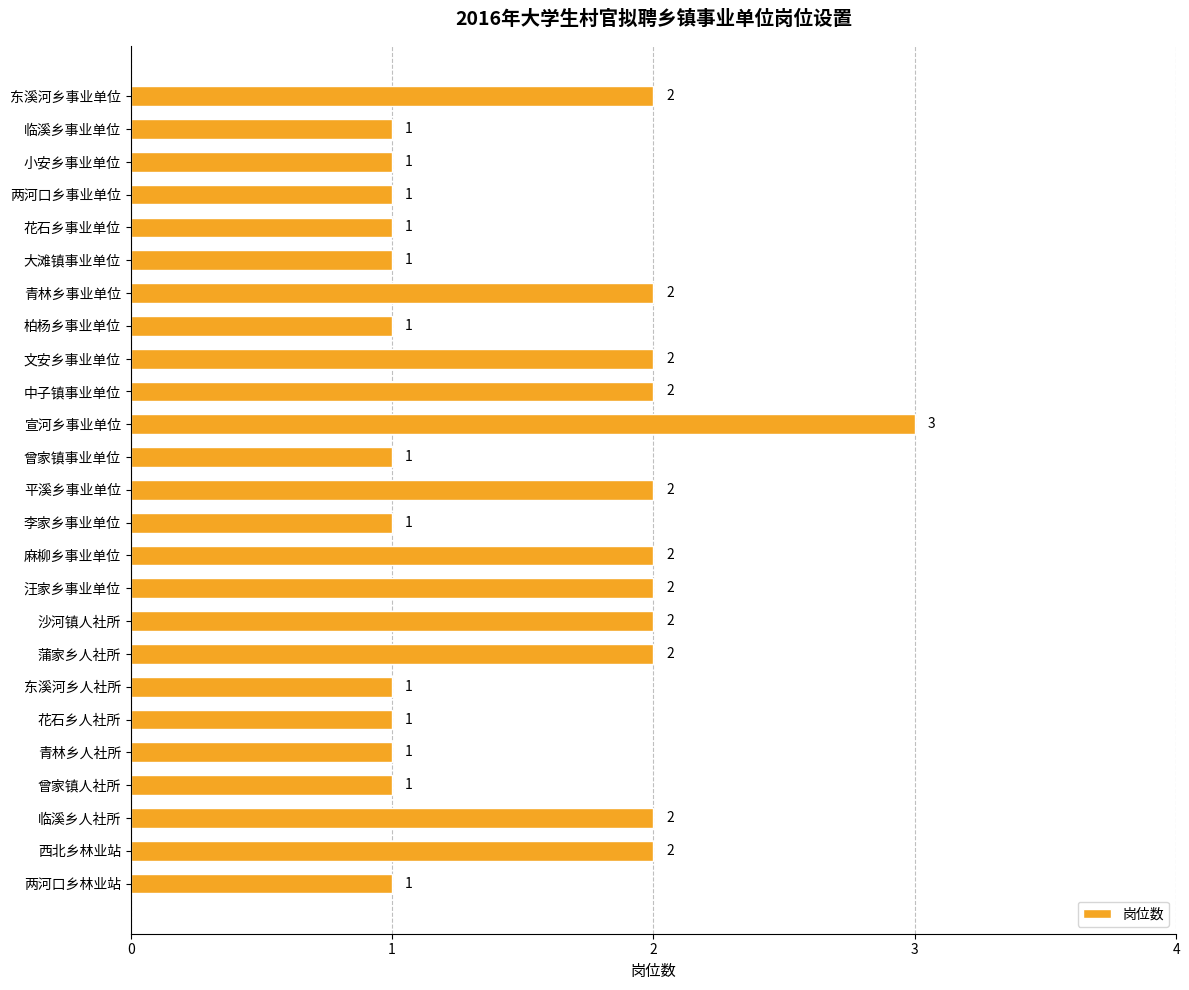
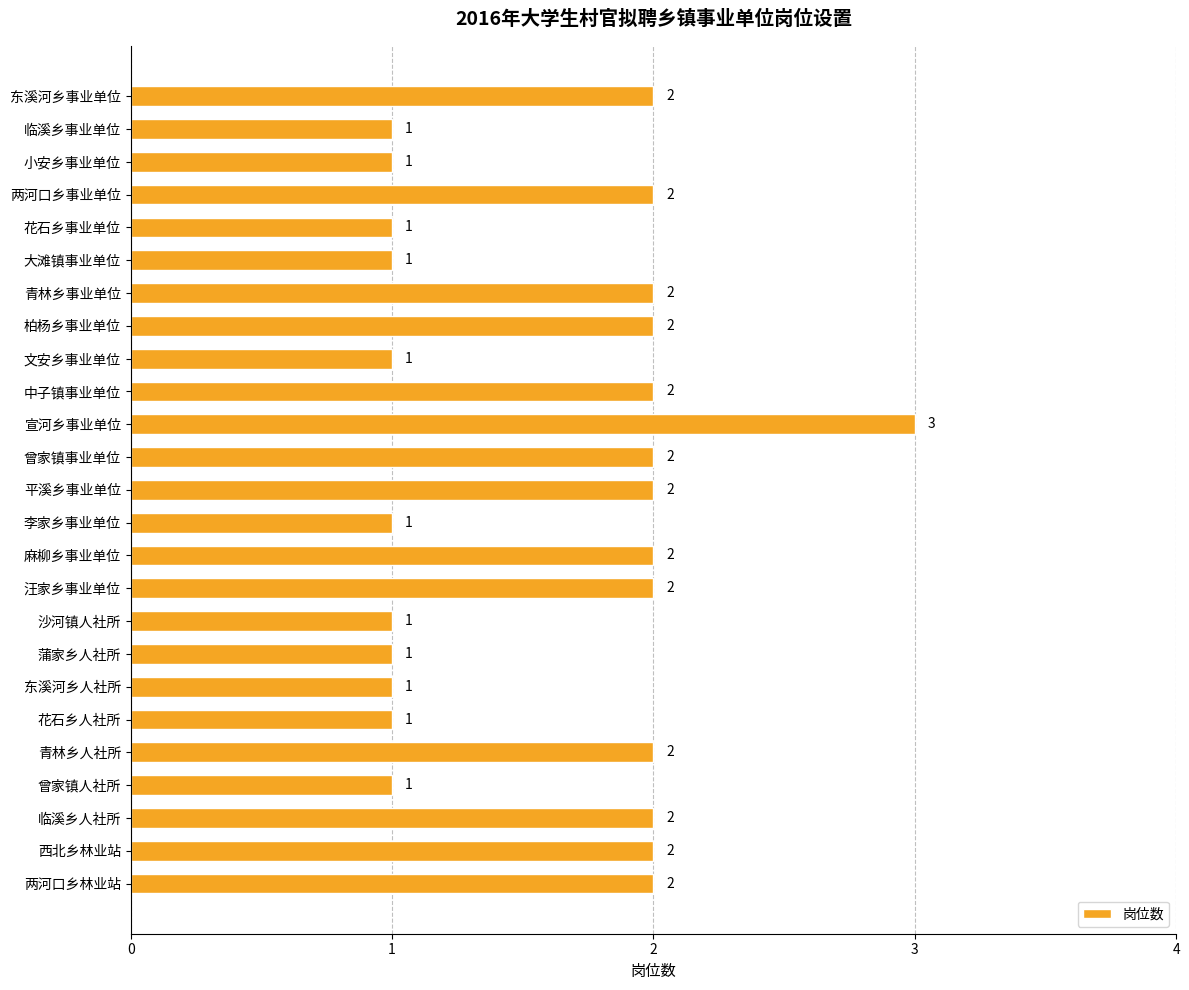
  {
    "东溪河乡事业单位": 2,
    "临溪乡事业单位": 1,
    "小安乡事业单位": 1,
-   "两河口乡事业单位": 1,
+   "两河口乡事业单位": 2,
    "花石乡事业单位": 1,
    "大滩镇事业单位": 1,
    "青林乡事业单位": 2,
-   "柏杨乡事业单位": 1,
-   "文安乡事业单位": 2,
+   "柏杨乡事业单位": 2,
+   "文安乡事业单位": 1,
    "中子镇事业单位": 2,
    "宣河乡事业单位": 3,
-   "曾家镇事业单位": 1,
+   "曾家镇事业单位": 2,
    "平溪乡事业单位": 2,
    "李家乡事业单位": 1,
    "麻柳乡事业单位": 2,
    "汪家乡事业单位": 2,
-   "沙河镇人社所": 2,
-   "蒲家乡人社所": 2,
+   "沙河镇人社所": 1,
+   "蒲家乡人社所": 1,
    "东溪河乡人社所": 1,
    "花石乡人社所": 1,
-   "青林乡人社所": 1,
+   "青林乡人社所": 2,
    "曾家镇人社所": 1,
    "临溪乡人社所": 2,
    "西北乡林业站": 2,
-   "两河口乡林业站": 1
+   "两河口乡林业站": 2
  }
